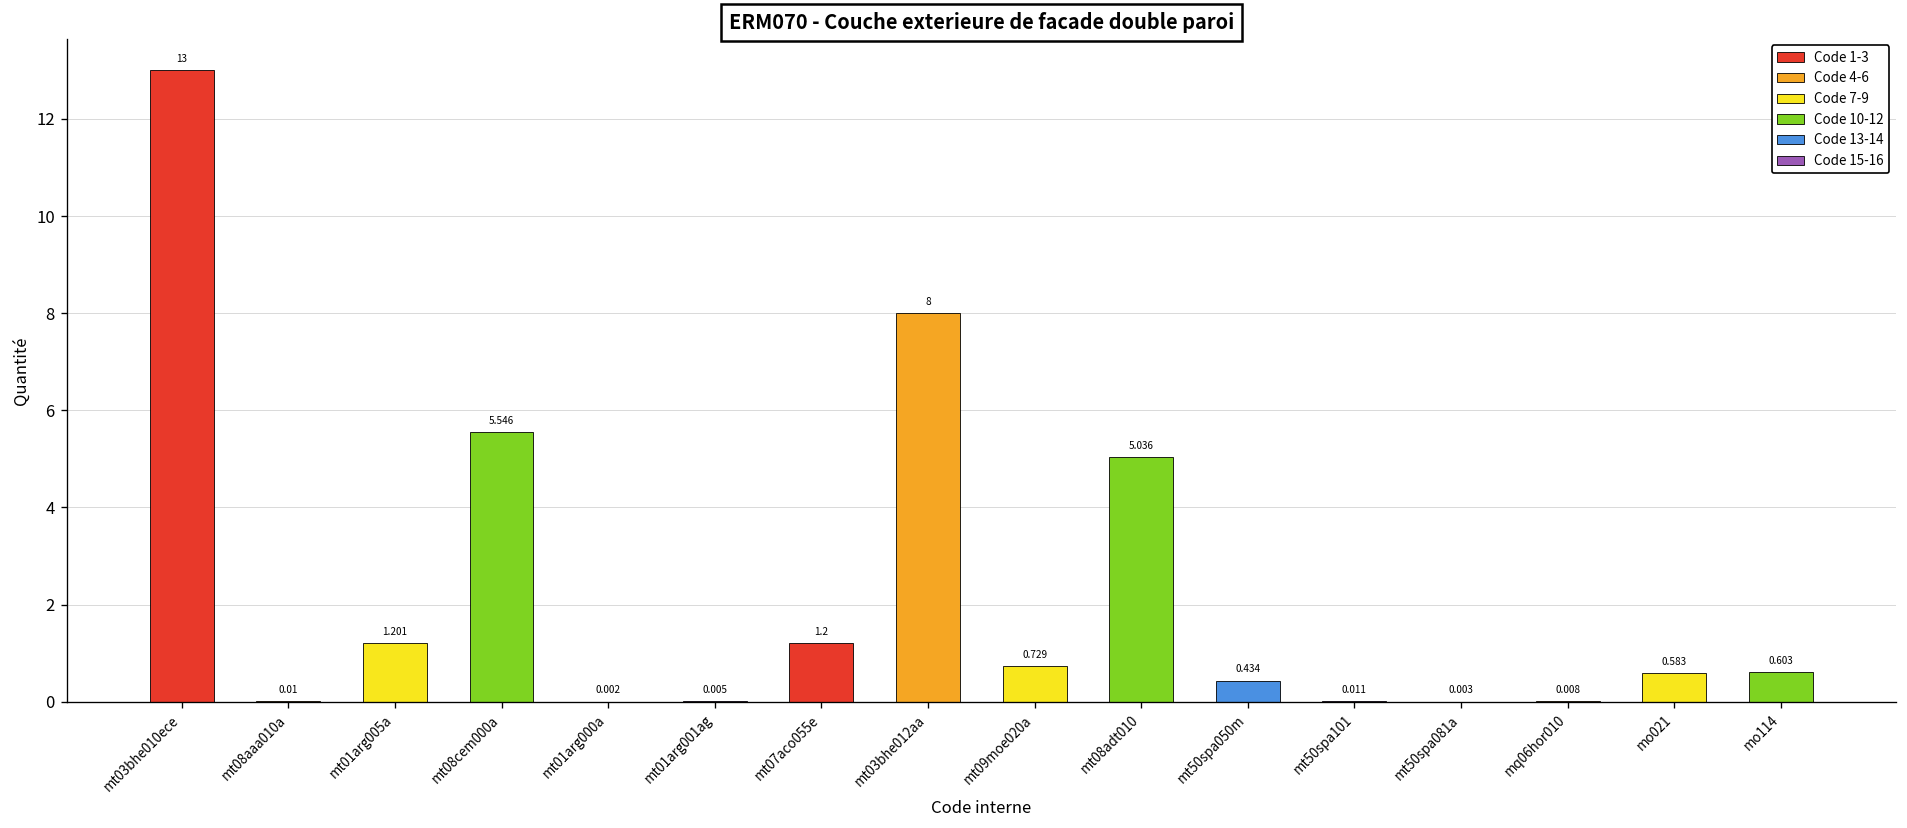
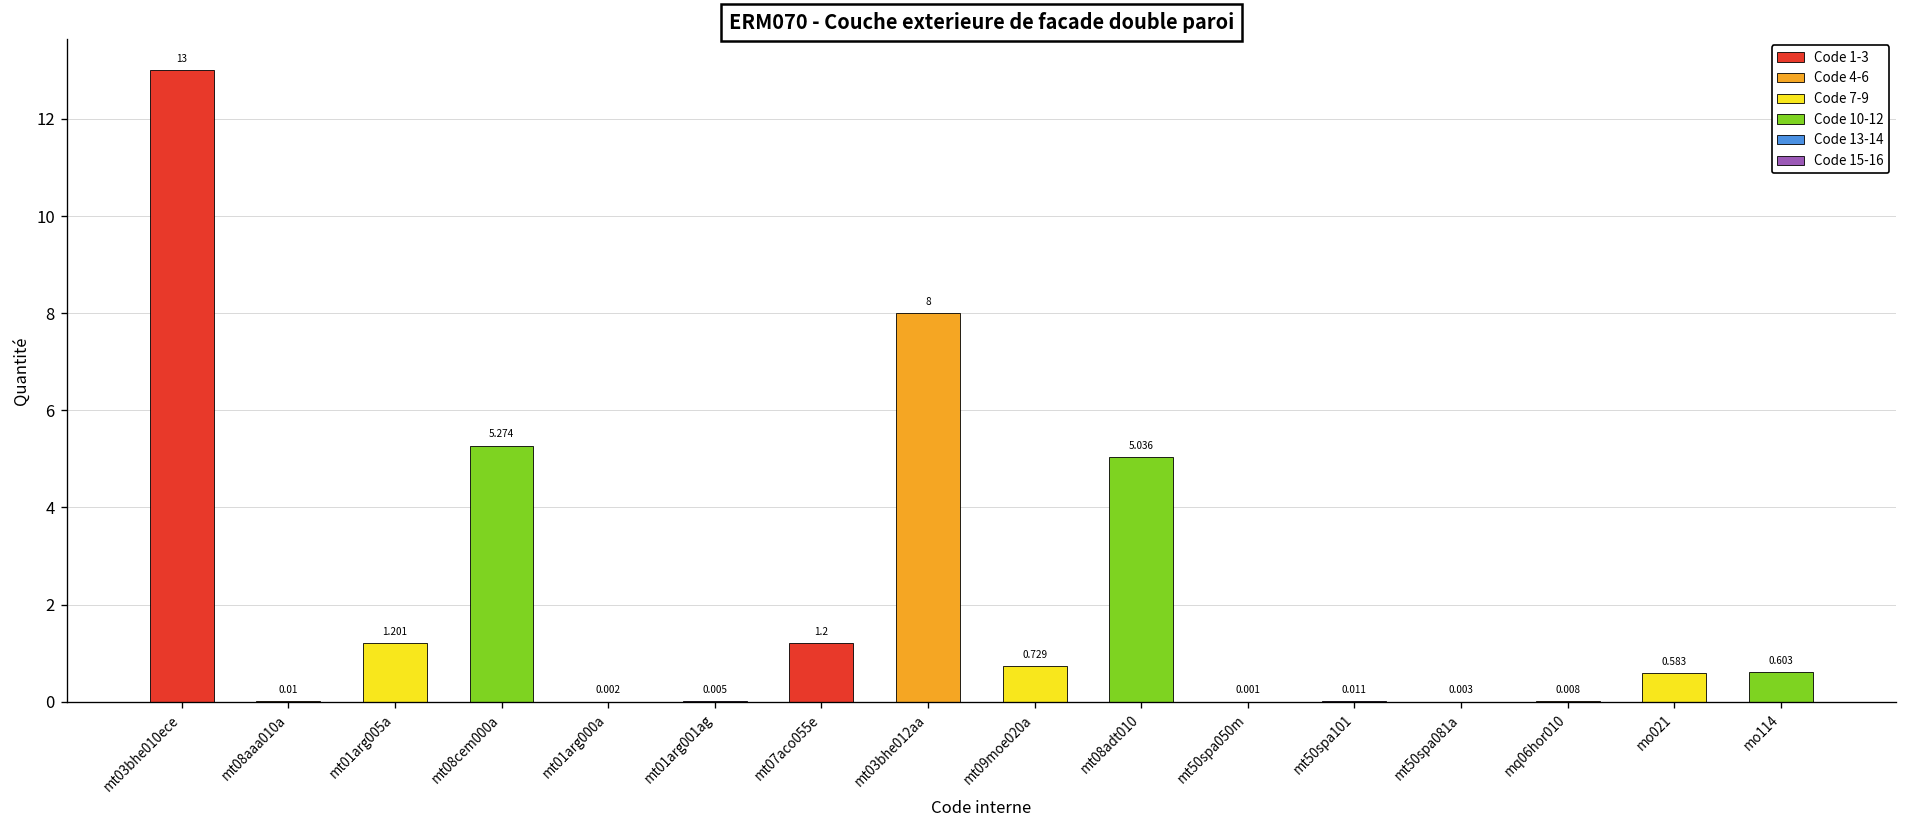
  {
    "mt03bhe010ece": 13,
    "mt08aaa010a": 0.01,
    "mt01arg005a": 1.201,
-   "mt08cem000a": 5.546,
+   "mt08cem000a": 5.274,
    "mt01arg000a": 0.002,
    "mt01arg001ag": 0.005,
    "mt07aco055e": 1.2,
    "mt03bhe012aa": 8,
    "mt09moe020a": 0.729,
    "mt08adt010": 5.036,
-   "mt50spa050m": 0.434,
+   "mt50spa050m": 0.001,
    "mt50spa101": 0.011,
    "mt50spa081a": 0.003,
    "mq06hor010": 0.008,
    "mo021": 0.583,
    "mo114": 0.603
  }
